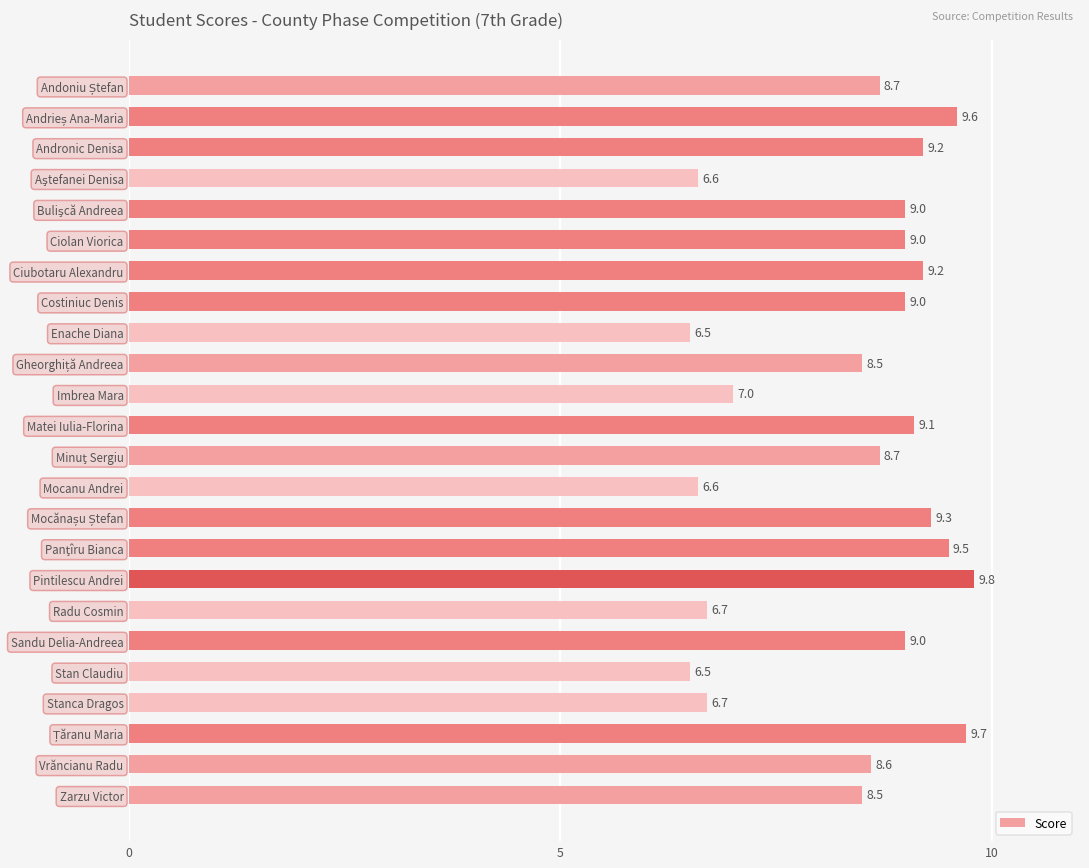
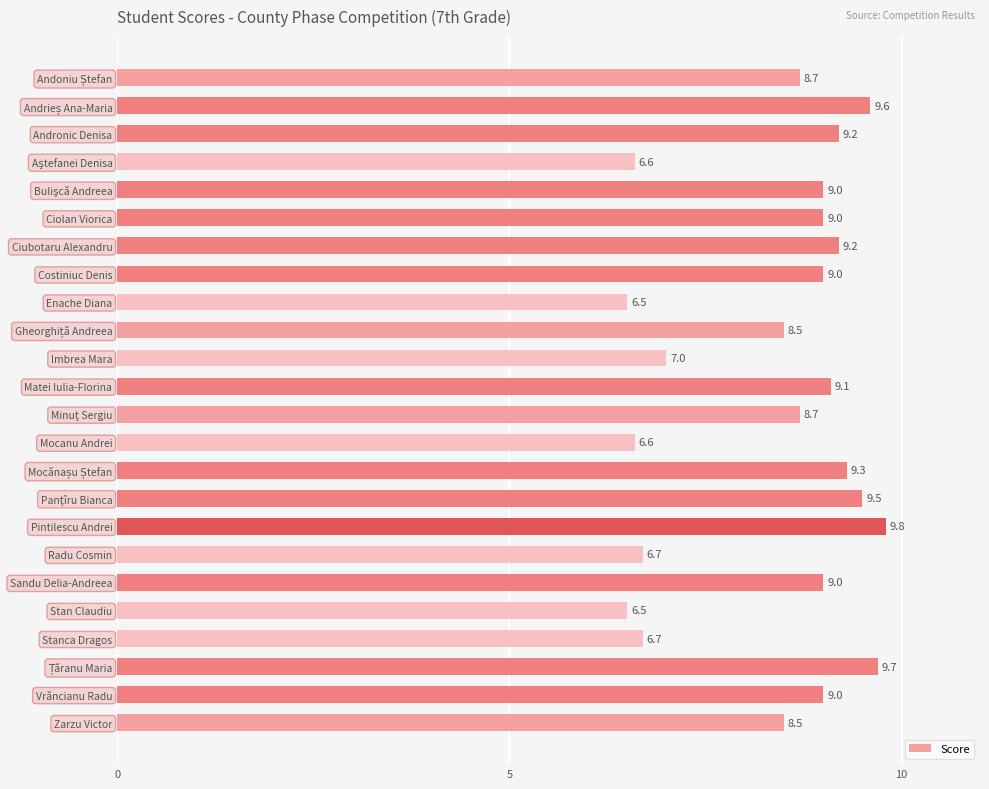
  {
    "Andoniu Ștefan": 8.7,
    "Andrieș Ana-Maria": 9.6,
    "Andronic Denisa": 9.2,
    "Aştefanei Denisa": 6.6,
    "Bulişcă Andreea": 9.0,
    "Ciolan Viorica": 9.0,
    "Ciubotaru Alexandru": 9.2,
    "Costiniuc Denis": 9.0,
    "Enache Diana": 6.5,
    "Gheorghiță Andreea": 8.5,
    "Imbrea Mara": 7.0,
    "Matei Iulia-Florina": 9.1,
    "Minuţ Sergiu": 8.7,
    "Mocanu Andrei": 6.6,
    "Mocănașu Ștefan": 9.3,
    "Panţîru Bianca": 9.5,
    "Pintilescu Andrei": 9.8,
    "Radu Cosmin": 6.7,
    "Sandu Delia-Andreea": 9.0,
    "Stan Claudiu": 6.5,
    "Stanca Dragos": 6.7,
    "Țăranu Maria": 9.7,
-   "Vrăncianu Radu": 8.6,
+   "Vrăncianu Radu": 9.0,
    "Zarzu Victor": 8.5
  }
